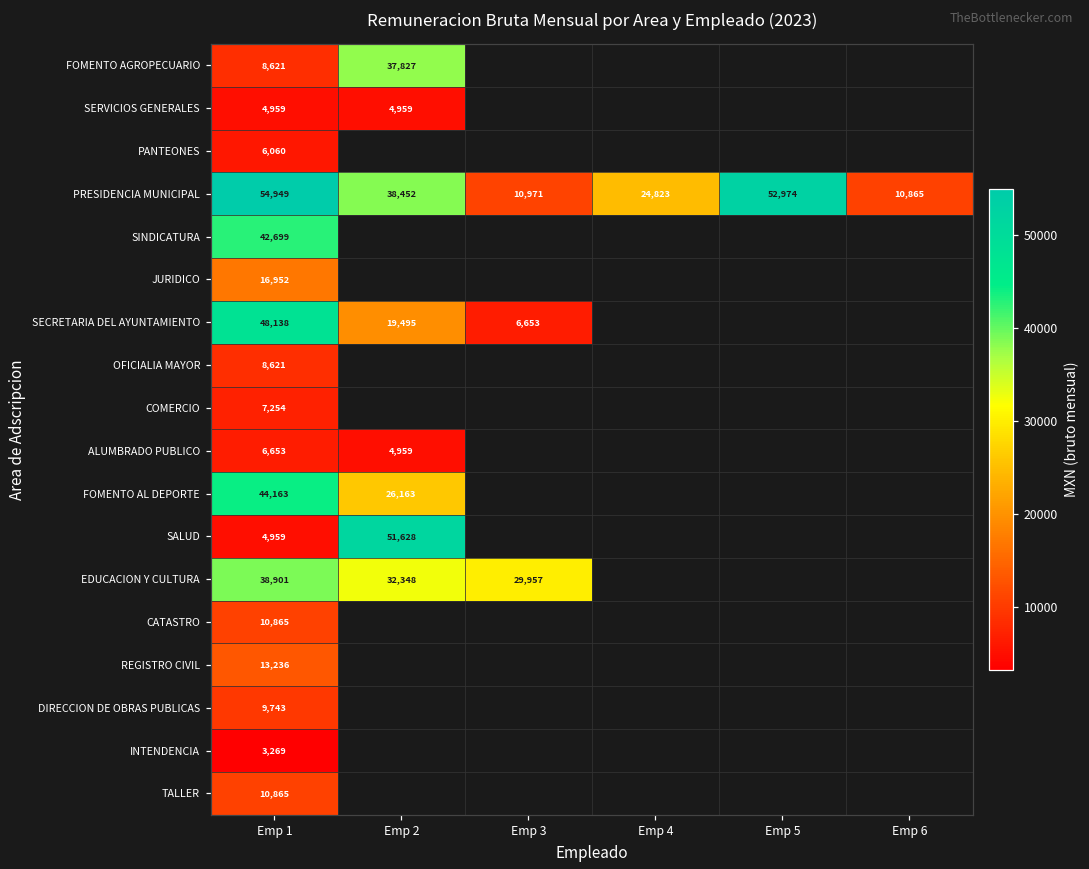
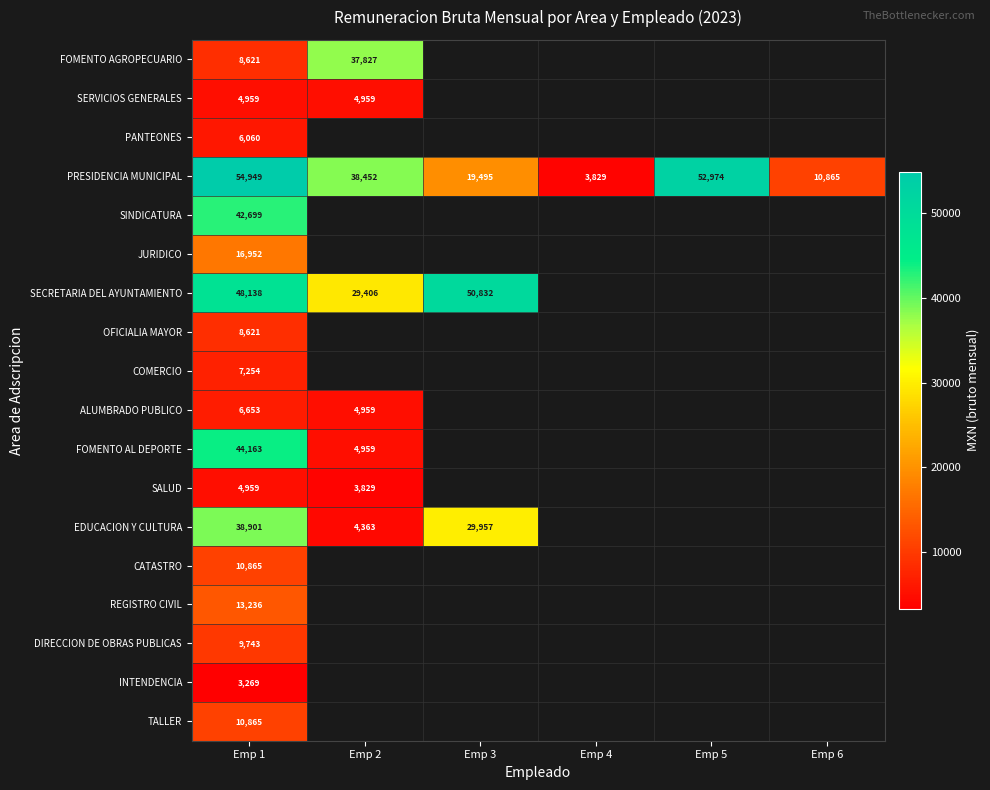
  {
    "FOMENTO AGROPECUARIO": {
      "Emp 1": "8,621",
      "Emp 2": "37,827"
    },
    "SERVICIOS GENERALES": {
      "Emp 1": "4,959",
      "Emp 2": "4,959"
    },
    "PANTEONES": {
      "Emp 1": "6,060"
    },
    "PRESIDENCIA MUNICIPAL": {
      "Emp 1": "54,949",
      "Emp 2": "38,452",
-     "Emp 3": "10,971",
-     "Emp 4": "24,823",
+     "Emp 3": "19,495",
+     "Emp 4": "3,829",
      "Emp 5": "52,974",
      "Emp 6": "10,865"
    },
    "SINDICATURA": {
      "Emp 1": "42,699"
    },
    "JURIDICO": {
      "Emp 1": "16,952"
    },
    "SECRETARIA DEL AYUNTAMIENTO": {
      "Emp 1": "48,138",
-     "Emp 2": "19,495",
-     "Emp 3": "6,653"
+     "Emp 2": "29,406",
+     "Emp 3": "50,832"
    },
    "OFICIALIA MAYOR": {
      "Emp 1": "8,621"
    },
    "COMERCIO": {
      "Emp 1": "7,254"
    },
    "ALUMBRADO PUBLICO": {
      "Emp 1": "6,653",
      "Emp 2": "4,959"
    },
    "FOMENTO AL DEPORTE": {
      "Emp 1": "44,163",
-     "Emp 2": "26,163"
+     "Emp 2": "4,959"
    },
    "SALUD": {
      "Emp 1": "4,959",
-     "Emp 2": "51,628"
+     "Emp 2": "3,829"
    },
    "EDUCACION Y CULTURA": {
      "Emp 1": "38,901",
-     "Emp 2": "32,348",
+     "Emp 2": "4,363",
      "Emp 3": "29,957"
    },
    "CATASTRO": {
      "Emp 1": "10,865"
    },
    "REGISTRO CIVIL": {
      "Emp 1": "13,236"
    },
    "DIRECCION DE OBRAS PUBLICAS": {
      "Emp 1": "9,743"
    },
    "INTENDENCIA": {
      "Emp 1": "3,269"
    },
    "TALLER": {
      "Emp 1": "10,865"
    }
  }
